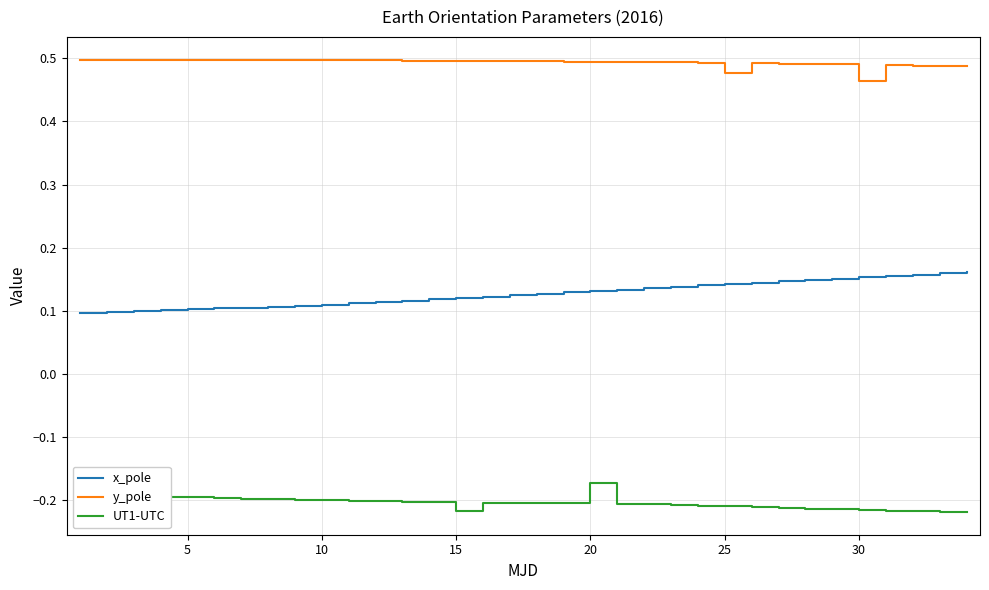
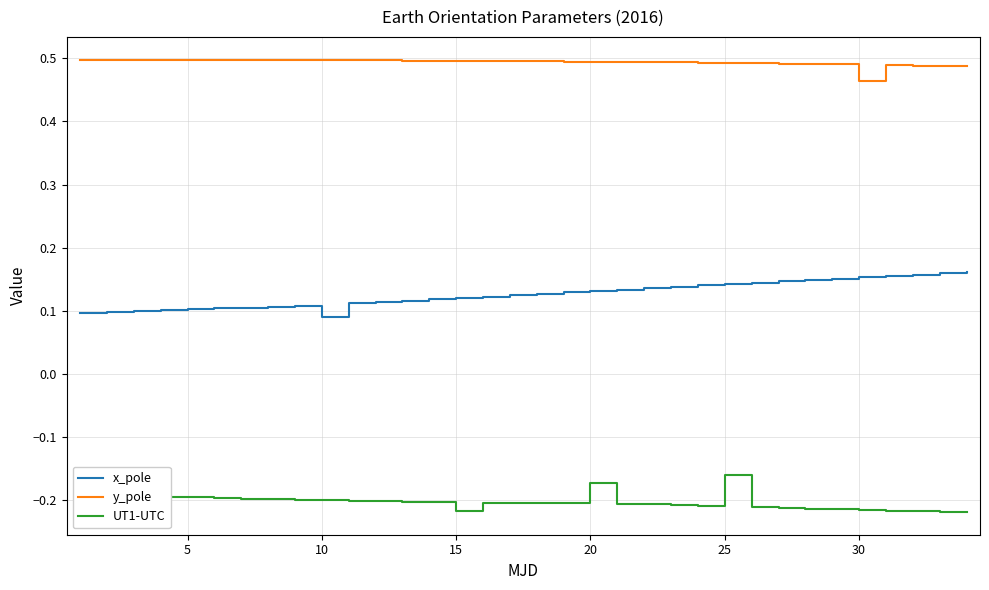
  {
    "x_pole": {
      "5": 0.10,
-     "10": 0.11,
+     "10": 0.09,
      "15": 0.12,
      "20": 0.13,
      "25": 0.14,
      "30": 0.15
    },
    "y_pole": {
      "5": 0.50,
      "10": 0.50,
      "15": 0.50,
      "20": 0.49,
-     "25": 0.48,
+     "25": 0.49,
      "30": 0.46
    },
    "UT1-UTC": {
      "5": -0.20,
      "10": -0.20,
      "15": -0.22,
      "20": -0.17,
-     "25": -0.21,
+     "25": -0.16,
      "30": -0.22
    }
  }
